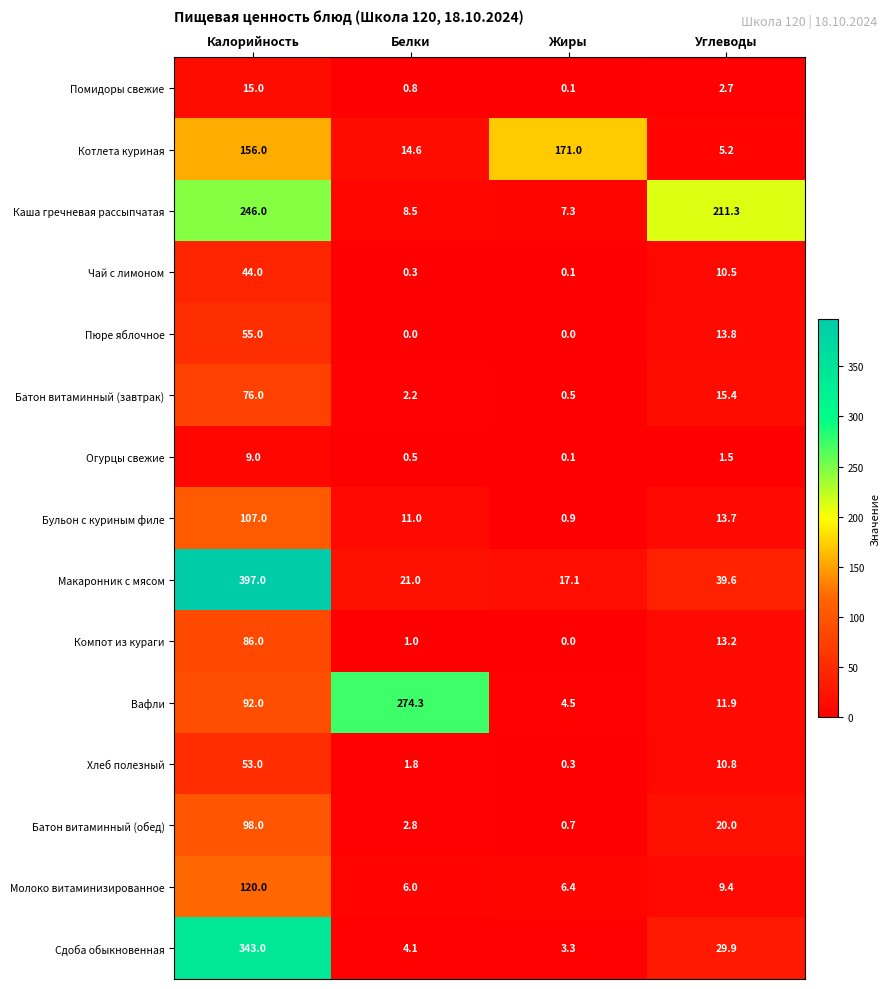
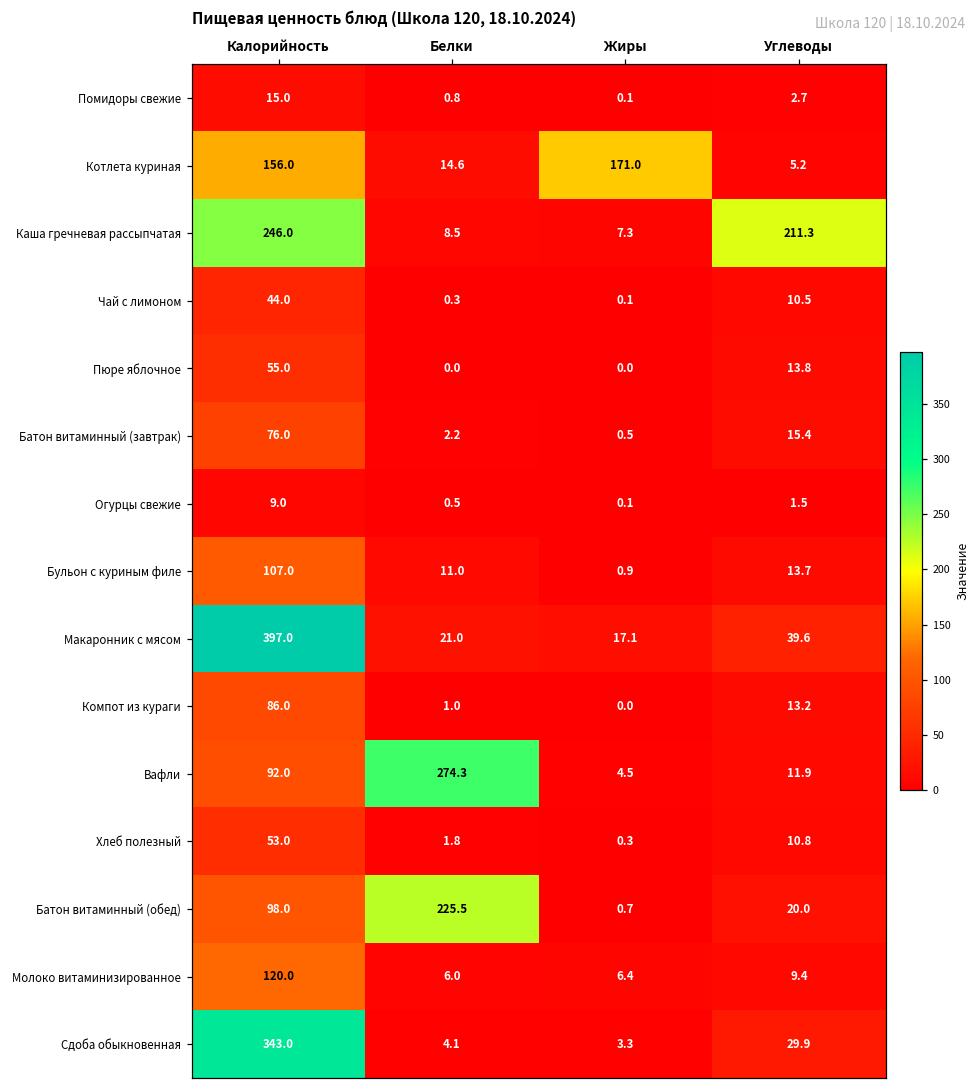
  {
    "Помидоры свежие": {
      "Калорийность": 15.0,
      "Белки": 0.8,
      "Жиры": 0.1,
      "Углеводы": 2.7
    },
    "Котлета куриная": {
      "Калорийность": 156.0,
      "Белки": 14.6,
      "Жиры": 171.0,
      "Углеводы": 5.2
    },
    "Каша гречневая рассыпчатая": {
      "Калорийность": 246.0,
      "Белки": 8.5,
      "Жиры": 7.3,
      "Углеводы": 211.3
    },
    "Чай с лимоном": {
      "Калорийность": 44.0,
      "Белки": 0.3,
      "Жиры": 0.1,
      "Углеводы": 10.5
    },
    "Пюре яблочное": {
      "Калорийность": 55.0,
      "Белки": 0.0,
      "Жиры": 0.0,
      "Углеводы": 13.8
    },
    "Батон витаминный (завтрак)": {
      "Калорийность": 76.0,
      "Белки": 2.2,
      "Жиры": 0.5,
      "Углеводы": 15.4
    },
    "Огурцы свежие": {
      "Калорийность": 9.0,
      "Белки": 0.5,
      "Жиры": 0.1,
      "Углеводы": 1.5
    },
    "Бульон с куриным филе": {
      "Калорийность": 107.0,
      "Белки": 11.0,
      "Жиры": 0.9,
      "Углеводы": 13.7
    },
    "Макаронник с мясом": {
      "Калорийность": 397.0,
      "Белки": 21.0,
      "Жиры": 17.1,
      "Углеводы": 39.6
    },
    "Компот из кураги": {
      "Калорийность": 86.0,
      "Белки": 1.0,
      "Жиры": 0.0,
      "Углеводы": 13.2
    },
    "Вафли": {
      "Калорийность": 92.0,
      "Белки": 274.3,
      "Жиры": 4.5,
      "Углеводы": 11.9
    },
    "Хлеб полезный": {
      "Калорийность": 53.0,
      "Белки": 1.8,
      "Жиры": 0.3,
      "Углеводы": 10.8
    },
    "Батон витаминный (обед)": {
      "Калорийность": 98.0,
-     "Белки": 2.8,
+     "Белки": 225.5,
      "Жиры": 0.7,
      "Углеводы": 20.0
    },
    "Молоко витаминизированное": {
      "Калорийность": 120.0,
      "Белки": 6.0,
      "Жиры": 6.4,
      "Углеводы": 9.4
    },
    "Сдоба обыкновенная": {
      "Калорийность": 343.0,
      "Белки": 4.1,
      "Жиры": 3.3,
      "Углеводы": 29.9
    }
  }
